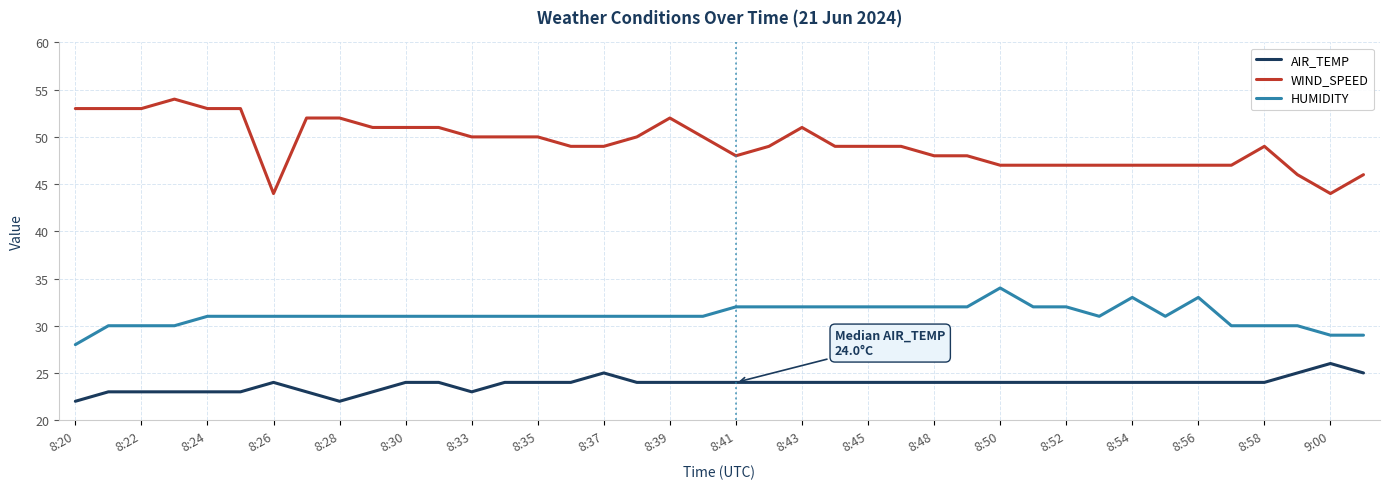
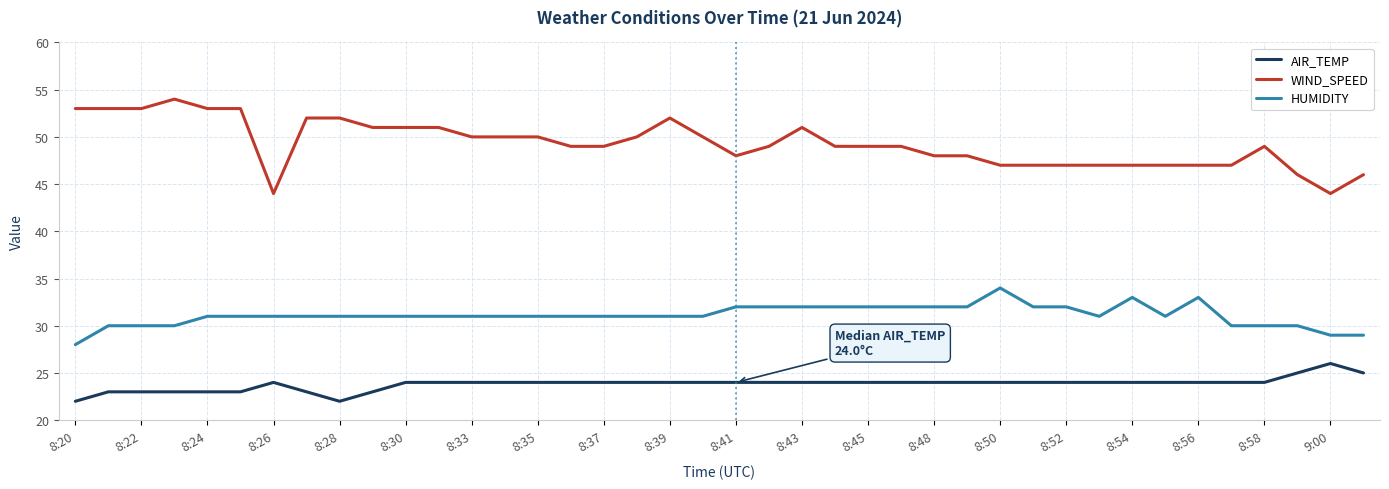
  {
    "AIR_TEMP": {
      "8:20": 22,
      "8:22": 23,
      "8:24": 23,
      "8:26": 24,
      "8:28": 22,
      "8:30": 24,
-     "8:33": 23,
+     "8:33": 24,
      "8:35": 24,
-     "8:37": 25,
+     "8:37": 24,
      "8:39": 24,
      "8:41": 24,
      "8:50": 24,
      "8:52": 24,
      "8:54": 24,
      "8:56": 24,
      "8:58": 24,
      "9:00": 26
    },
    "WIND_SPEED": {
      "8:20": 53,
      "8:22": 53,
      "8:24": 53,
      "8:26": 44,
      "8:28": 52,
      "8:30": 51,
      "8:33": 50,
      "8:35": 50,
      "8:37": 49,
      "8:39": 52,
      "8:41": 48,
      "8:43": 51,
      "8:45": 49,
      "8:48": 48,
      "8:50": 47,
      "8:52": 47,
      "8:54": 47,
      "8:56": 47,
      "8:58": 49,
      "9:00": 44
    },
    "HUMIDITY": {
      "8:20": 28,
      "8:22": 30,
      "8:24": 31,
      "8:26": 31,
      "8:28": 31,
      "8:30": 31,
      "8:33": 31,
      "8:35": 31,
      "8:37": 31,
      "8:39": 31,
      "8:41": 32,
      "8:43": 32,
      "8:45": 32,
      "8:48": 32,
      "8:50": 34,
      "8:52": 32,
      "8:54": 33,
      "8:56": 33,
      "8:58": 30,
      "9:00": 29
    }
  }
